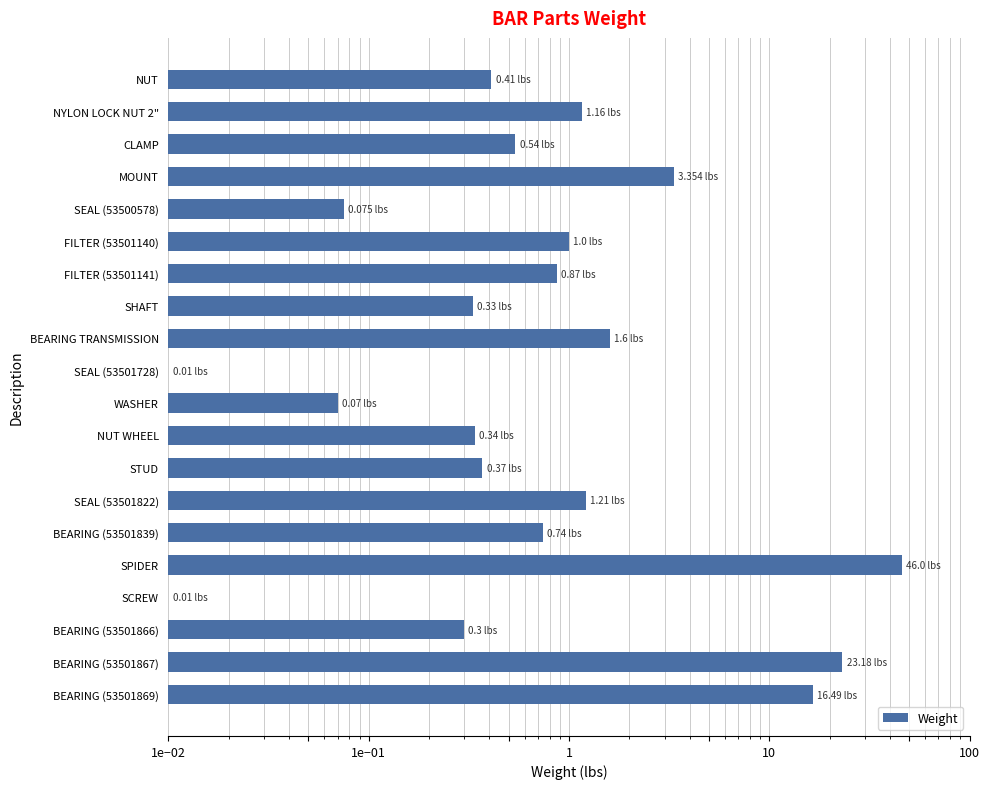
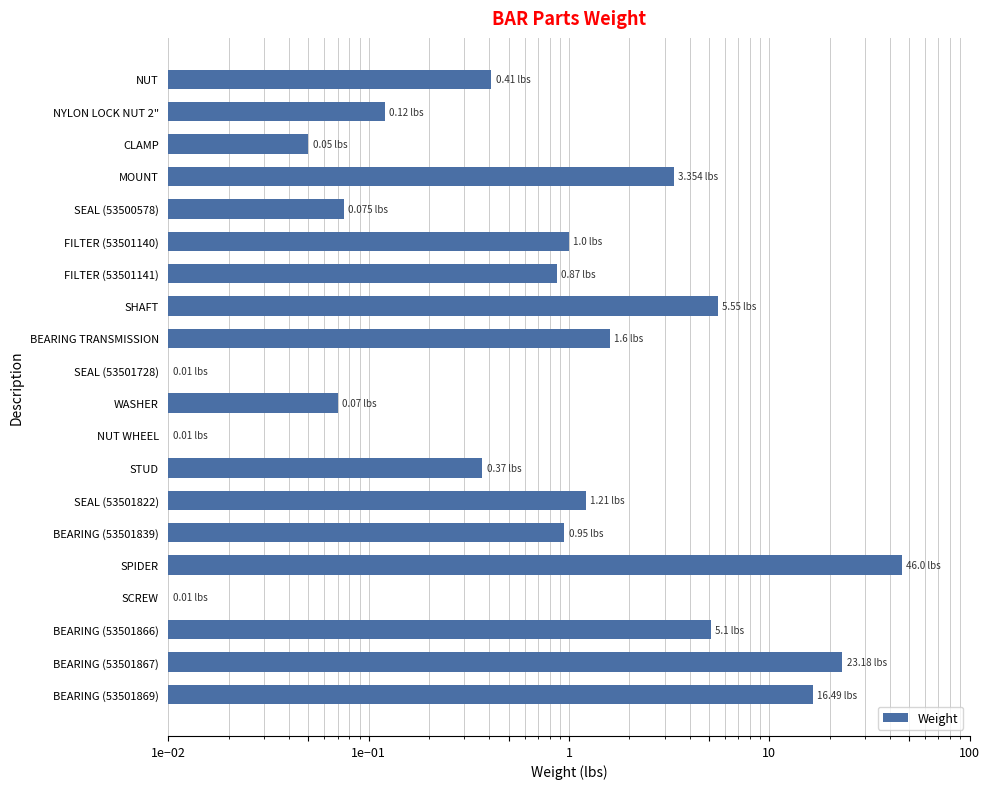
  {
    "NUT": 0.41,
-   "NYLON LOCK NUT 2\"": 1.16,
-   "CLAMP": 0.54,
+   "NYLON LOCK NUT 2\"": 0.12,
+   "CLAMP": 0.05,
    "MOUNT": 3.354,
    "SEAL (53500578)": 0.075,
    "FILTER (53501140)": 1.0,
    "FILTER (53501141)": 0.87,
-   "SHAFT": 0.33,
+   "SHAFT": 5.55,
    "BEARING TRANSMISSION": 1.6,
    "SEAL (53501728)": 0.01,
    "WASHER": 0.07,
-   "NUT WHEEL": 0.34,
+   "NUT WHEEL": 0.01,
    "STUD": 0.37,
    "SEAL (53501822)": 1.21,
-   "BEARING (53501839)": 0.74,
+   "BEARING (53501839)": 0.95,
    "SPIDER": 46.0,
    "SCREW": 0.01,
-   "BEARING (53501866)": 0.3,
+   "BEARING (53501866)": 5.1,
    "BEARING (53501867)": 23.18,
    "BEARING (53501869)": 16.49
  }
